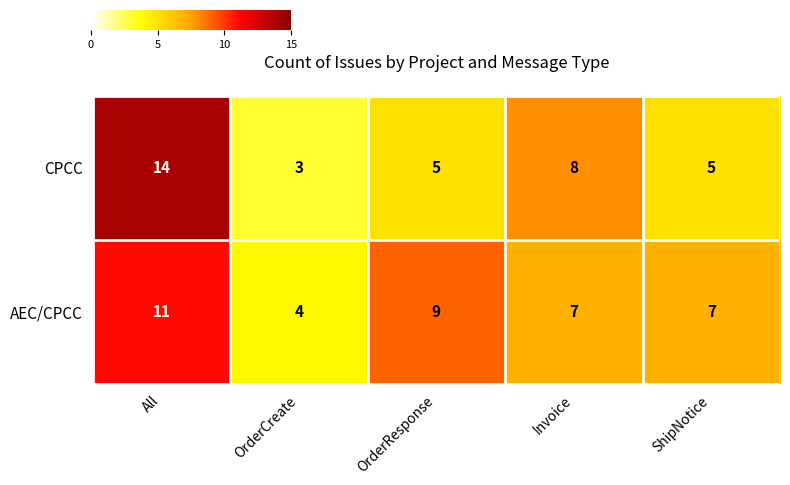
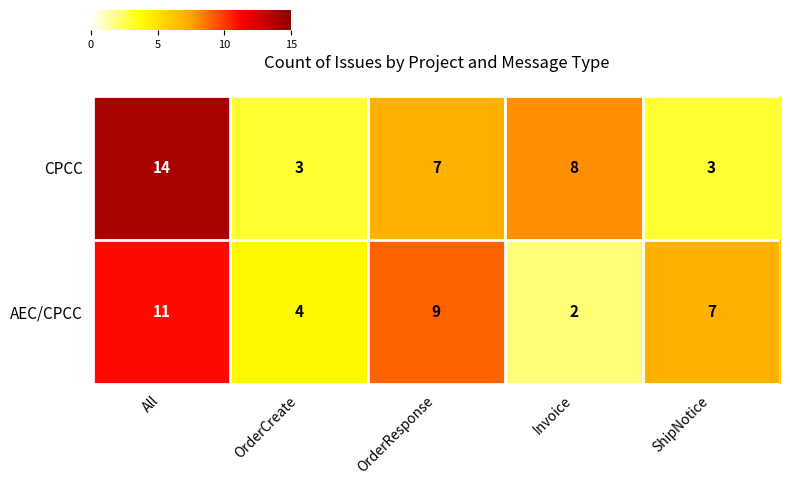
  {
    "CPCC": {
      "All": 14,
      "OrderCreate": 3,
-     "OrderResponse": 5,
+     "OrderResponse": 7,
      "Invoice": 8,
-     "ShipNotice": 5
+     "ShipNotice": 3
    },
    "AEC/CPCC": {
      "All": 11,
      "OrderCreate": 4,
      "OrderResponse": 9,
-     "Invoice": 7,
+     "Invoice": 2,
      "ShipNotice": 7
    }
  }
